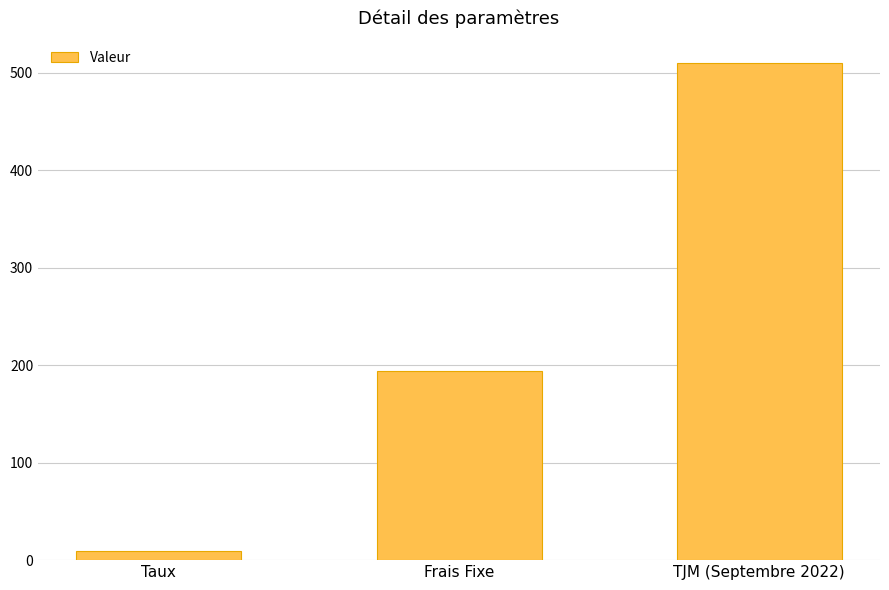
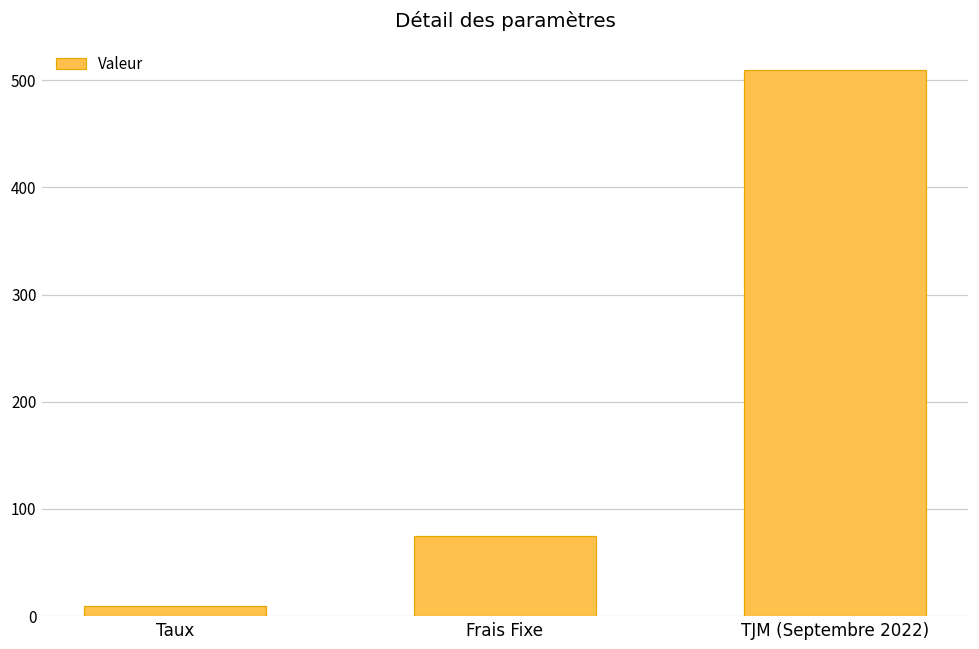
  {
    "Taux": 10,
-   "Frais Fixe": 190,
+   "Frais Fixe": 80,
    "TJM (Septembre 2022)": 510
  }
